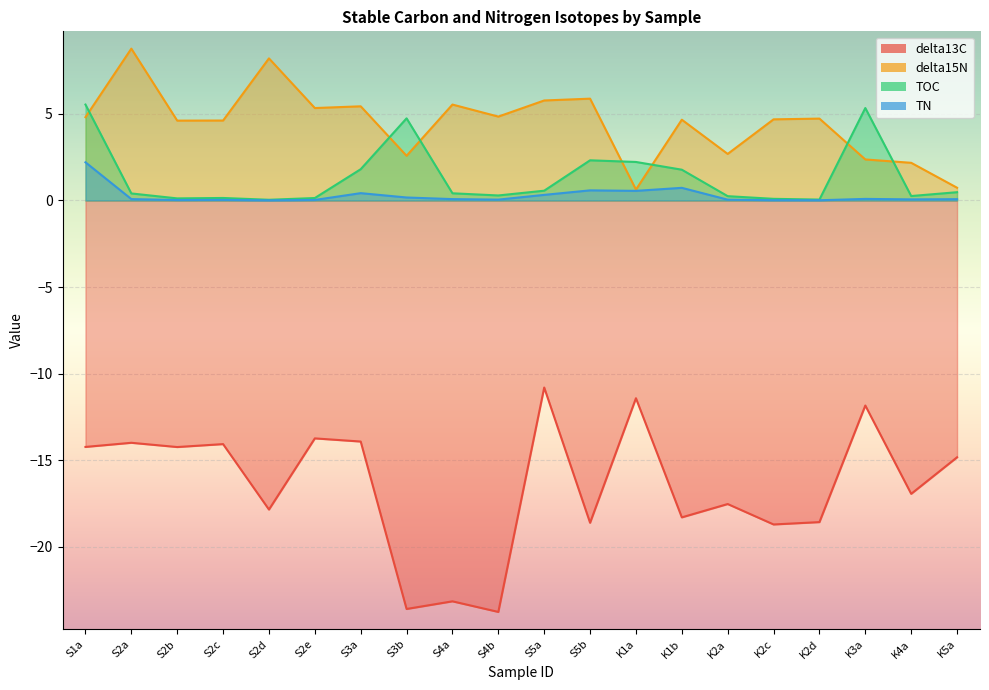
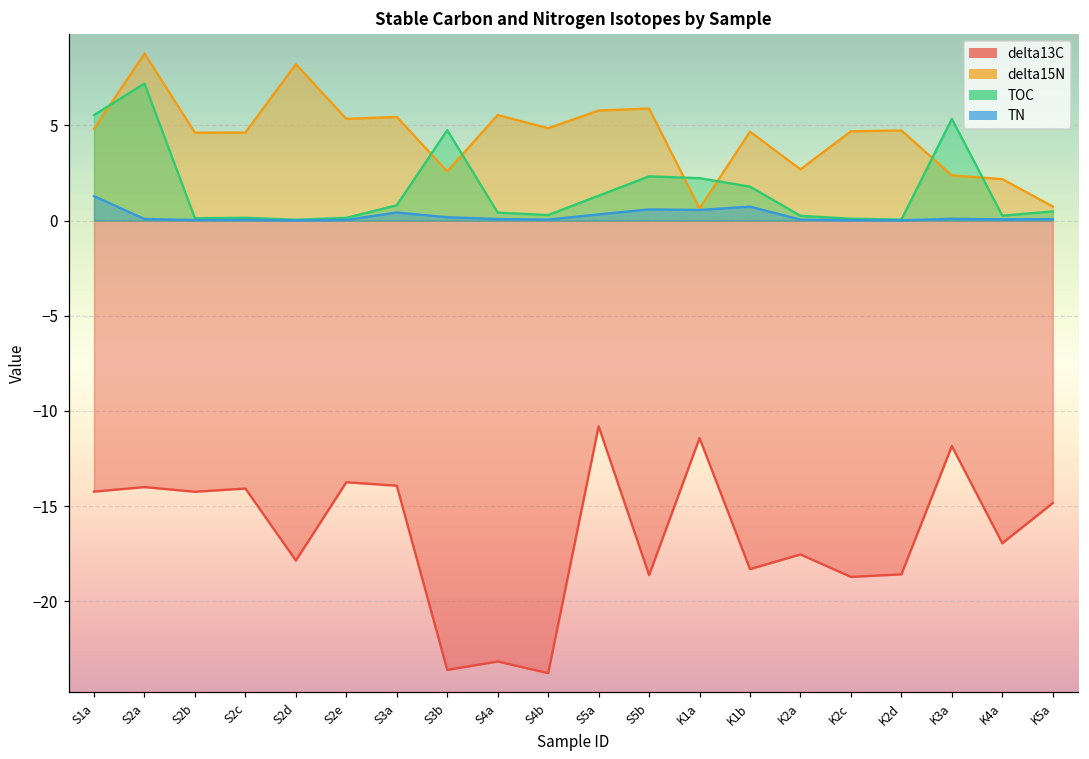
  {
    "TOC": {
      "S1a": 5.5,
-     "S2a": 0.4,
-     "S3a": 1.8,
+     "S2a": 7.2,
+     "S3a": 0.8,
      "S3b": 4.7,
      "S4a": 0.4,
      "S4b": 0.3,
-     "S5a": 0.6,
+     "S5a": 1.3,
      "S5b": 2.3,
      "K1a": 2.2,
      "K1b": 1.8,
      "K2a": 0.2,
      "K3a": 5.3,
      "K4a": 0.3,
      "K5a": 0.5
    },
    "TN": {
-     "S1a": 2.2,
+     "S1a": 1.3,
      "S3a": 0.4,
      "S3b": 0.2,
      "S5a": 0.3,
      "S5b": 0.6,
      "K1b": 0.7
    }
  }
